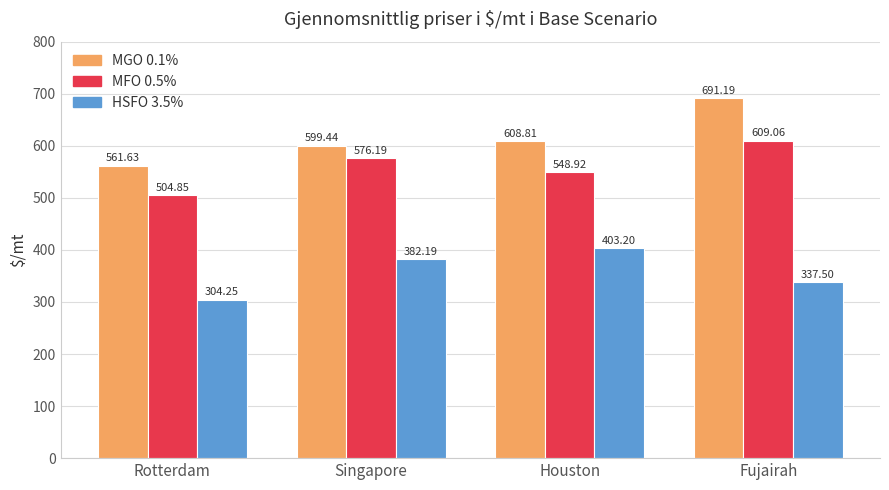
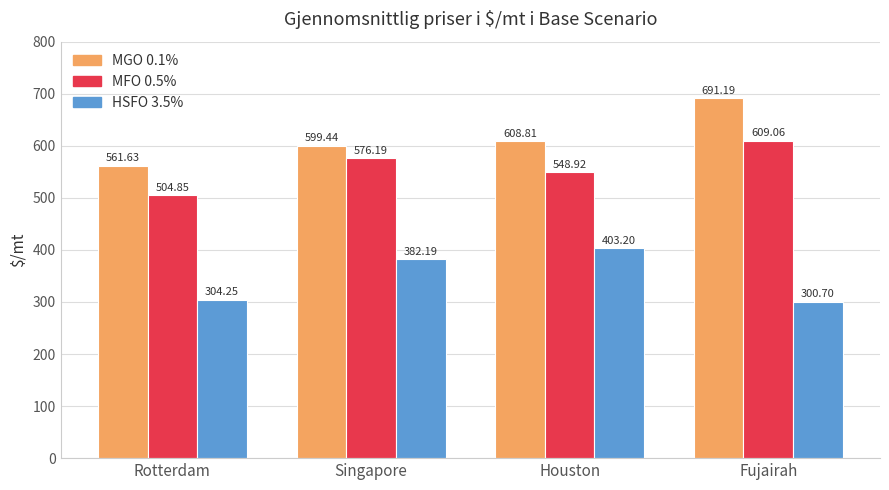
  {
    "MGO 0.1%": {
      "Rotterdam": 561.63,
      "Singapore": 599.44,
      "Houston": 608.81,
      "Fujairah": 691.19
    },
    "MFO 0.5%": {
      "Rotterdam": 504.85,
      "Singapore": 576.19,
      "Houston": 548.92,
      "Fujairah": 609.06
    },
    "HSFO 3.5%": {
      "Rotterdam": 304.25,
      "Singapore": 382.19,
      "Houston": 403.20,
-     "Fujairah": 337.50
+     "Fujairah": 300.70
    }
  }
